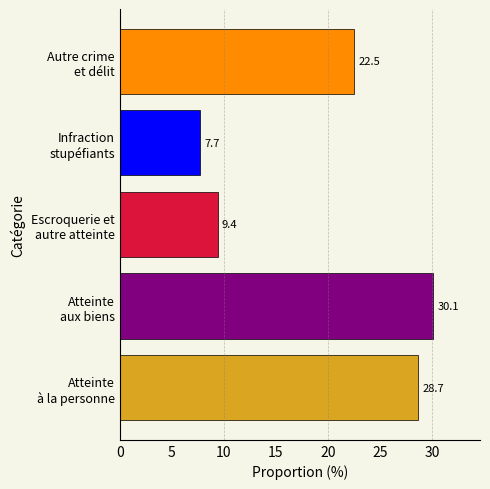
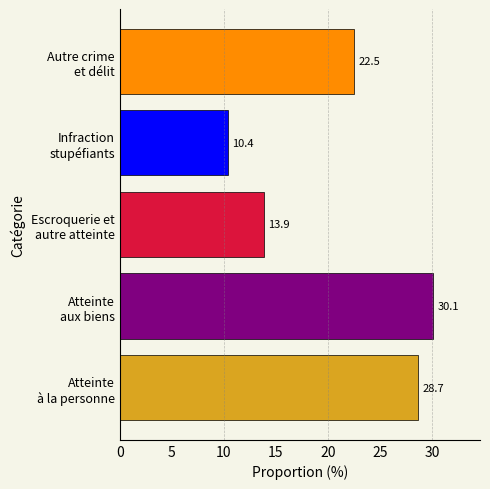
  {
    "Autre crime et délit": 22.5,
-   "Infraction stupéfiants": 7.7,
-   "Escroquerie et autre atteinte": 9.4,
+   "Infraction stupéfiants": 10.4,
+   "Escroquerie et autre atteinte": 13.9,
    "Atteinte aux biens": 30.1,
    "Atteinte à la personne": 28.7
  }
